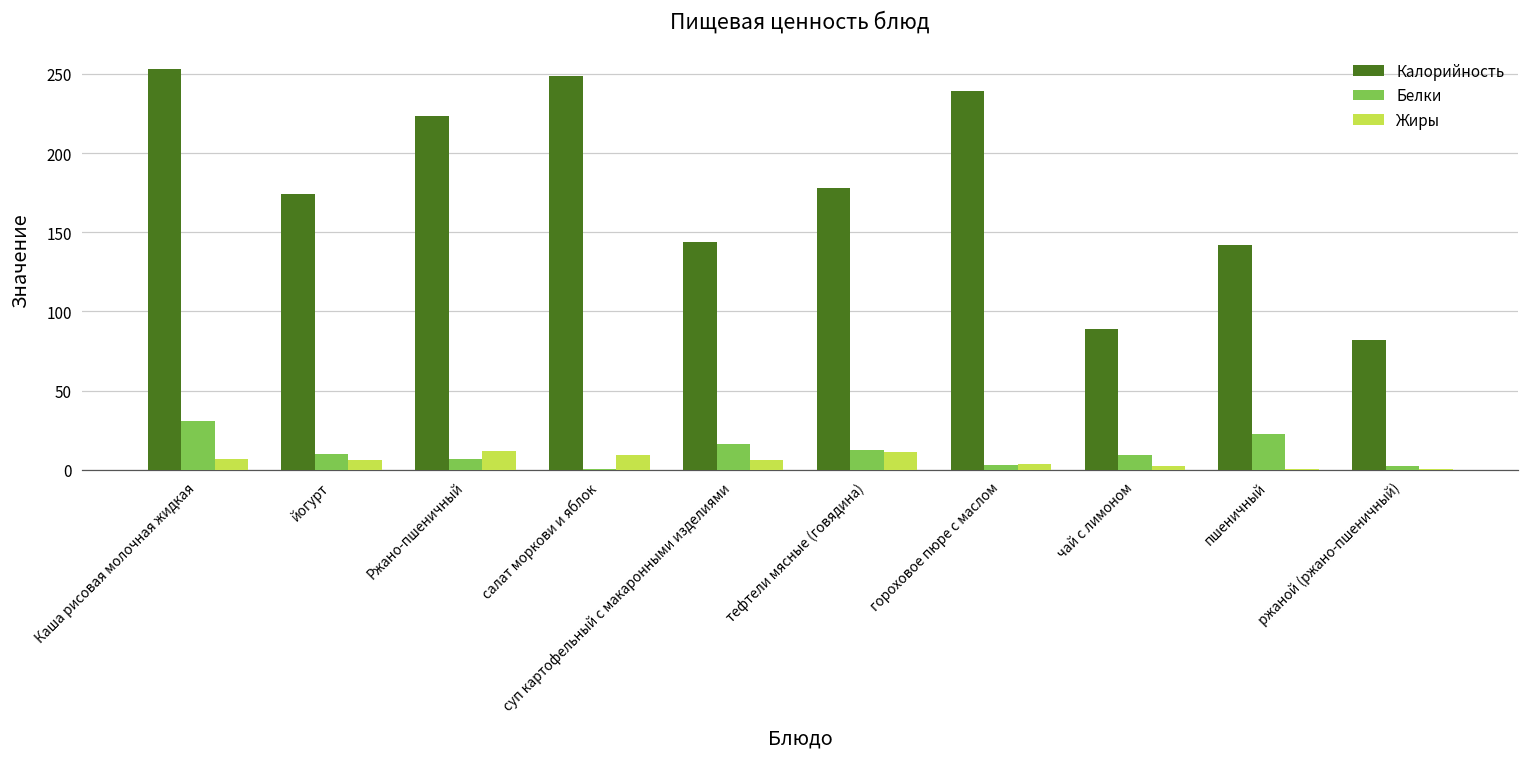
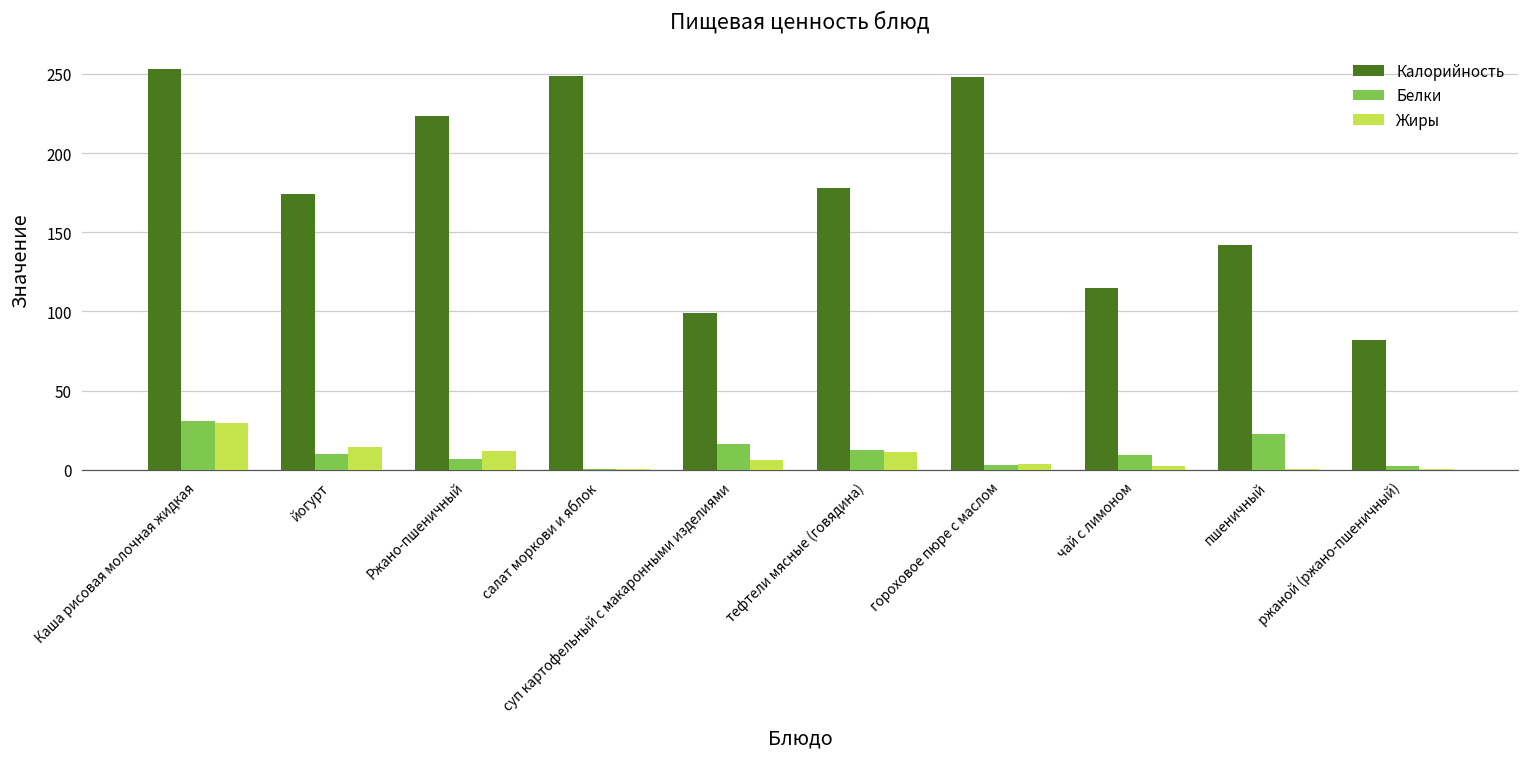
  {
    "Калорийность": {
      "Каша рисовая молочная жидкая": 253,
      "йогурт": 174,
      "Ржано-пшеничный": 224,
      "салат моркови и яблок": 249,
-     "суп картофельный с макаронными изделиями": 144,
+     "суп картофельный с макаронными изделиями": 99,
      "тефтели мясные (говядина)": 178,
-     "гороховое пюре с маслом": 239,
-     "чай с лимоном": 89,
+     "гороховое пюре с маслом": 248,
+     "чай с лимоном": 115,
      "пшеничный": 142,
      "ржаной (ржано-пшеничный)": 82
    },
    "Белки": {
      "Каша рисовая молочная жидкая": 31,
      "йогурт": 10,
      "Ржано-пшеничный": 7,
      "суп картофельный с макаронными изделиями": 16,
      "тефтели мясные (говядина)": 12,
      "гороховое пюре с маслом": 3,
      "чай с лимоном": 9,
      "пшеничный": 23,
      "ржаной (ржано-пшеничный)": 2
    },
    "Жиры": {
-     "Каша рисовая молочная жидкая": 7,
-     "йогурт": 6,
+     "Каша рисовая молочная жидкая": 30,
+     "йогурт": 15,
      "Ржано-пшеничный": 12,
-     "салат моркови и яблок": 9,
+     "салат моркови и яблок": 0,
      "суп картофельный с макаронными изделиями": 6,
      "тефтели мясные (говядина)": 11,
      "гороховое пюре с маслом": 4,
      "чай с лимоном": 2
    }
  }
